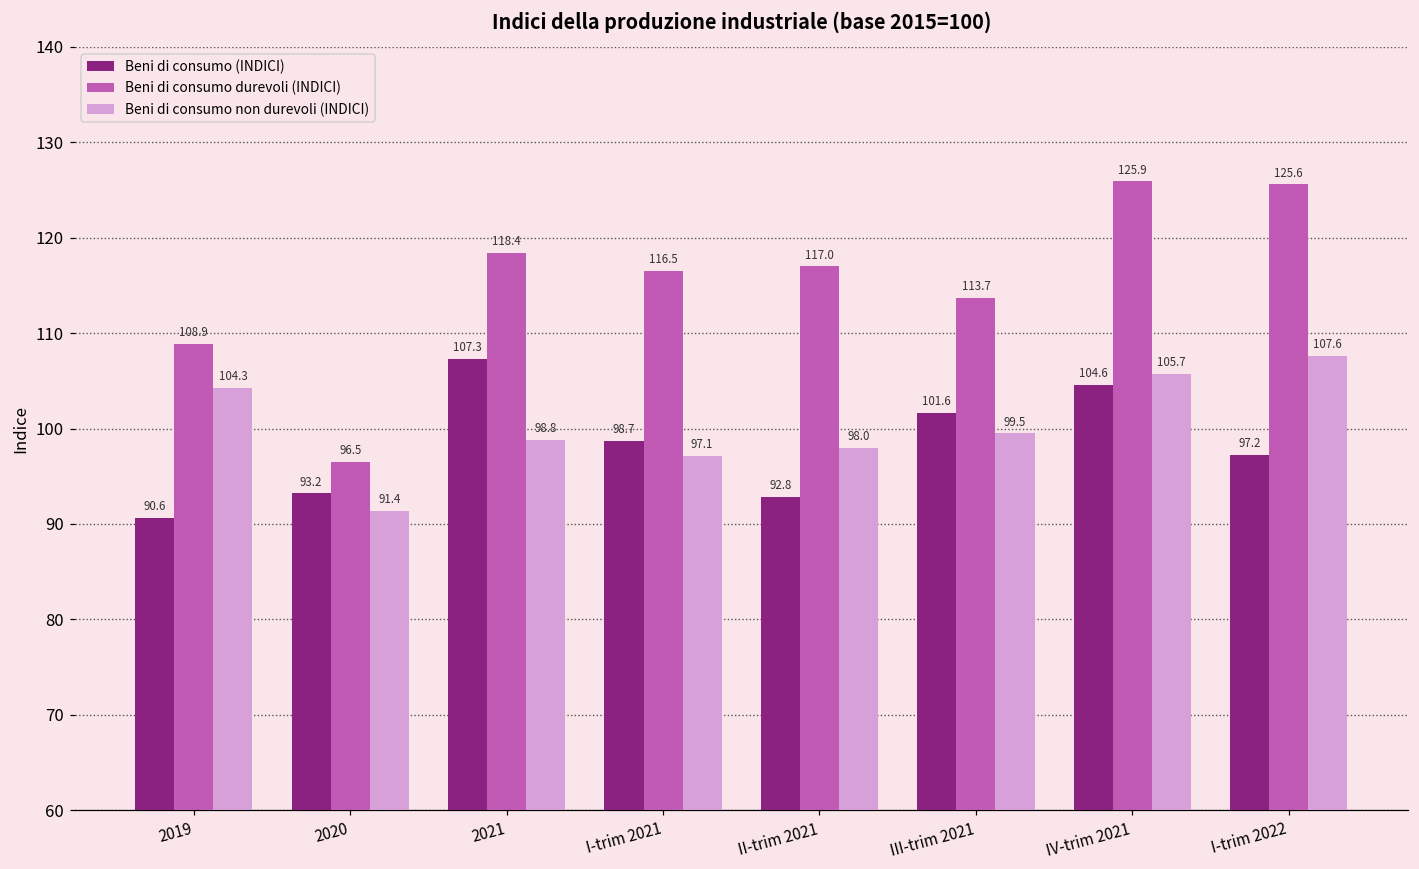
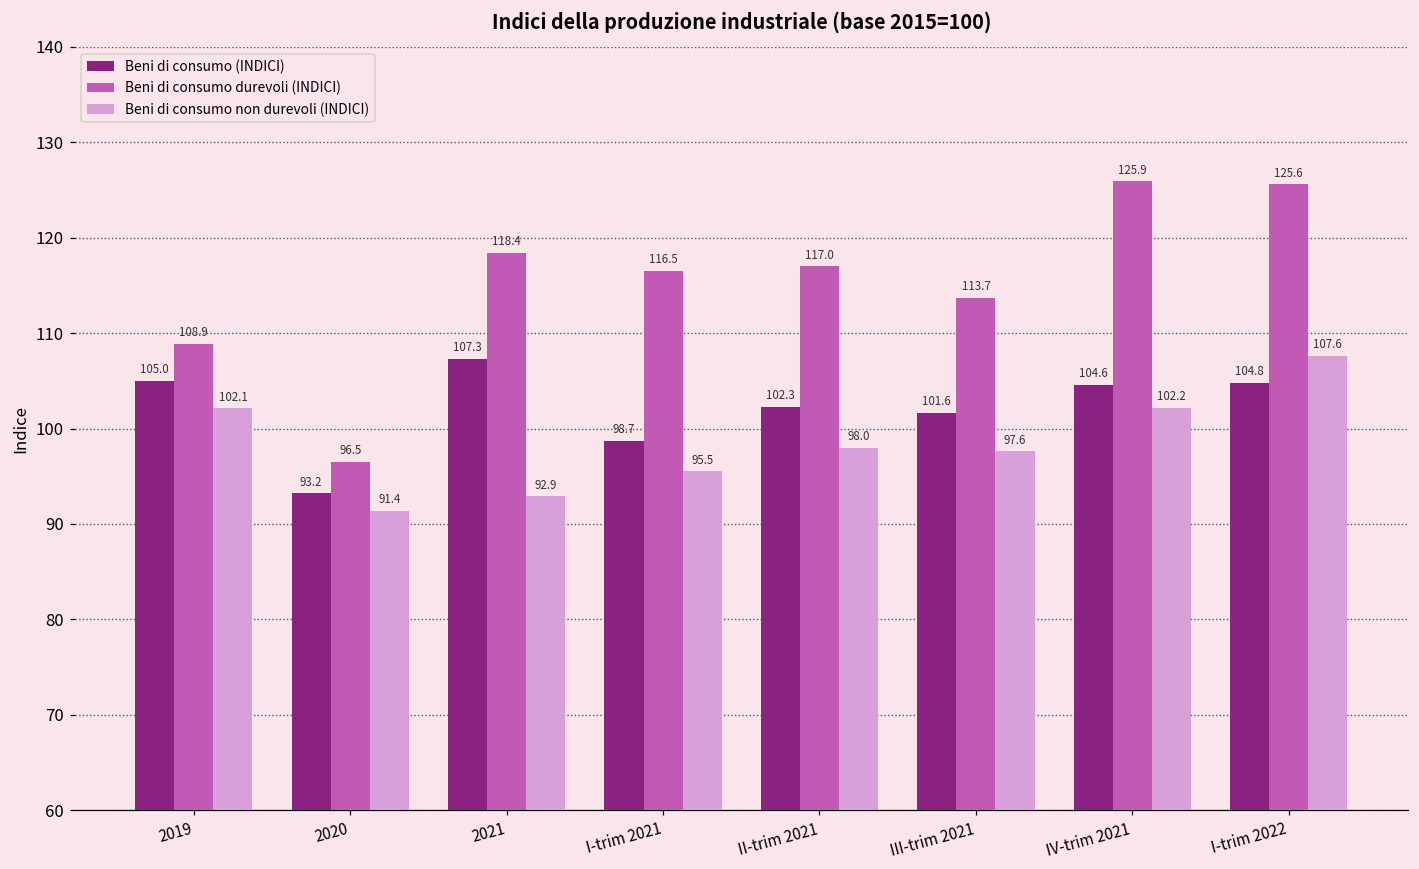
  {
    "Beni di consumo (INDICI)": {
-     "2019": 90.6,
+     "2019": 105.0,
      "2020": 93.2,
      "2021": 107.3,
      "I-trim 2021": 98.7,
-     "II-trim 2021": 92.8,
+     "II-trim 2021": 102.3,
      "III-trim 2021": 101.6,
      "IV-trim 2021": 104.6,
-     "I-trim 2022": 97.2
+     "I-trim 2022": 104.8
    },
    "Beni di consumo durevoli (INDICI)": {
      "2019": 108.9,
      "2020": 96.5,
      "2021": 118.4,
      "I-trim 2021": 116.5,
      "II-trim 2021": 117.0,
      "III-trim 2021": 113.7,
      "IV-trim 2021": 125.9,
      "I-trim 2022": 125.6
    },
    "Beni di consumo non durevoli (INDICI)": {
-     "2019": 104.3,
+     "2019": 102.1,
      "2020": 91.4,
-     "2021": 98.8,
-     "I-trim 2021": 97.1,
+     "2021": 92.9,
+     "I-trim 2021": 95.5,
      "II-trim 2021": 98.0,
-     "III-trim 2021": 99.5,
-     "IV-trim 2021": 105.7,
+     "III-trim 2021": 97.6,
+     "IV-trim 2021": 102.2,
      "I-trim 2022": 107.6
    }
  }
